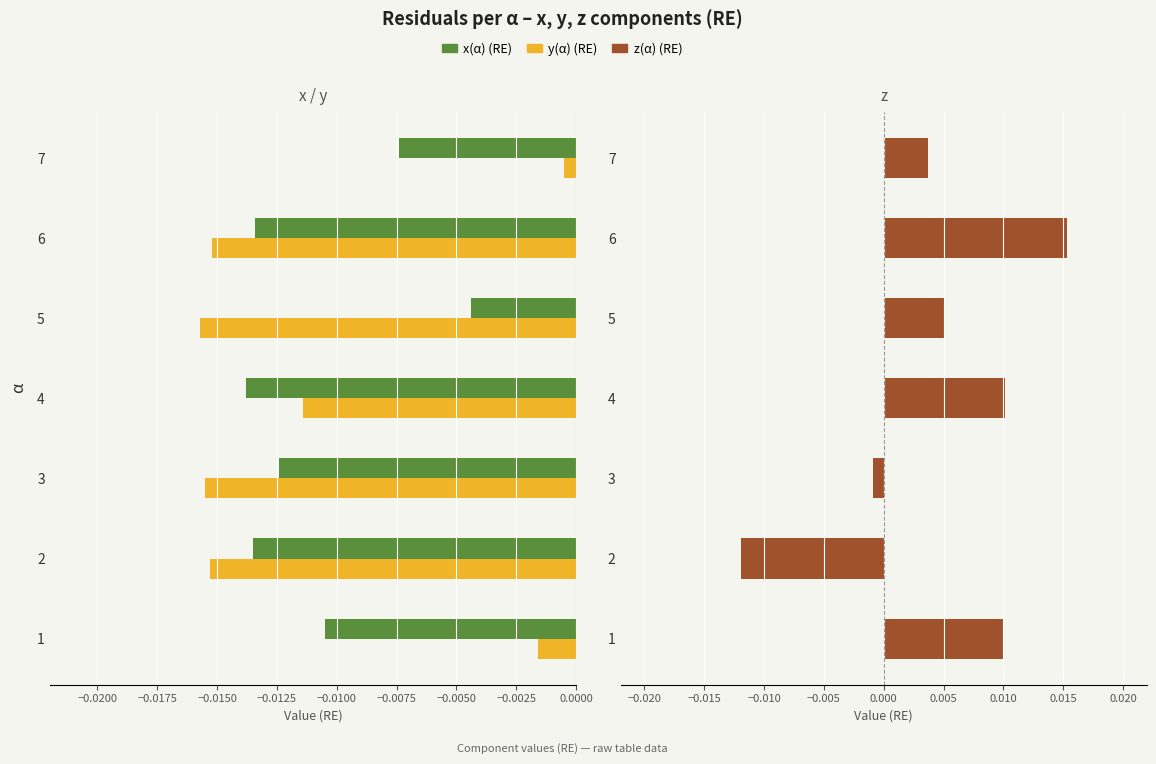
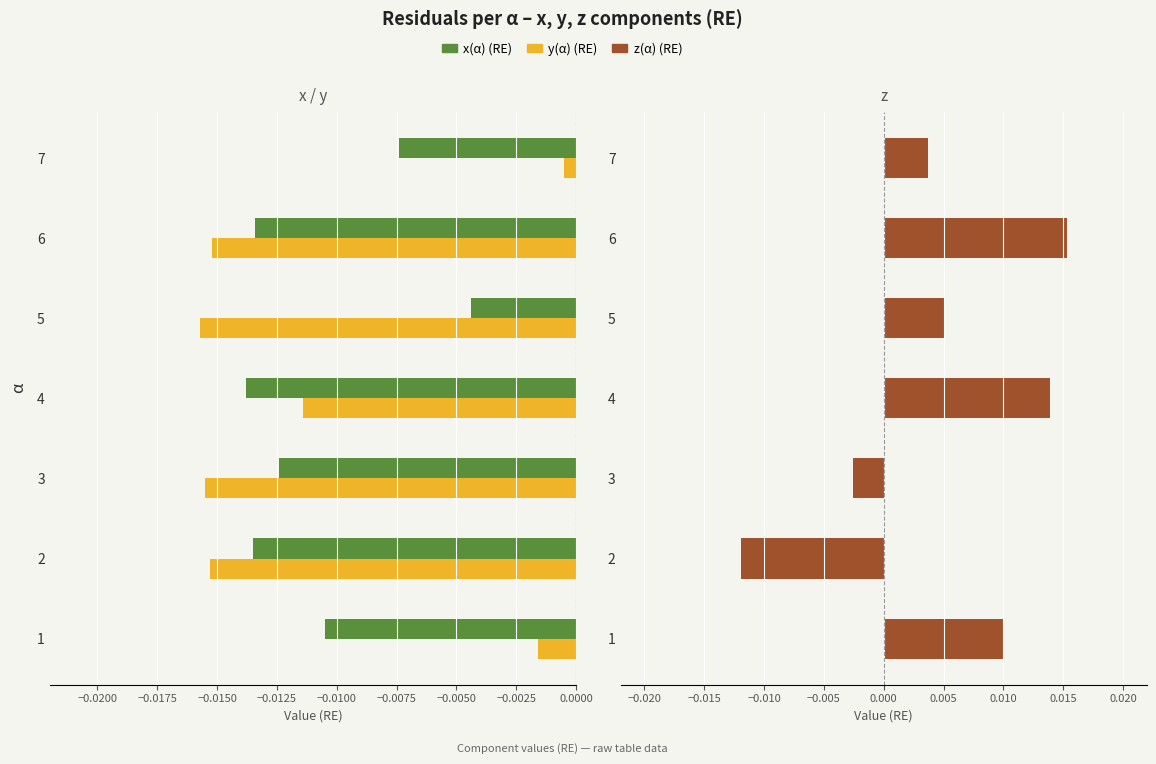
  {
    "x / y": {
      "x(α) (RE)": {
        "7": -0.0074,
        "6": -0.0134,
        "5": -0.0044,
        "4": -0.0138,
        "3": -0.0124,
        "2": -0.0135,
        "1": -0.0105
      },
      "y(α) (RE)": {
        "7": -0.0005,
        "6": -0.0152,
        "5": -0.0157,
        "4": -0.0114,
        "3": -0.0155,
        "2": -0.0153,
        "1": -0.0016
      }
    },
    "z": {
      "7": 0.0037,
      "6": 0.0153,
      "5": 0.0051,
-     "4": 0.0101,
-     "3": -0.0009,
+     "4": 0.0139,
+     "3": -0.0026,
      "2": -0.0119,
      "1": 0.0100
    }
  }
